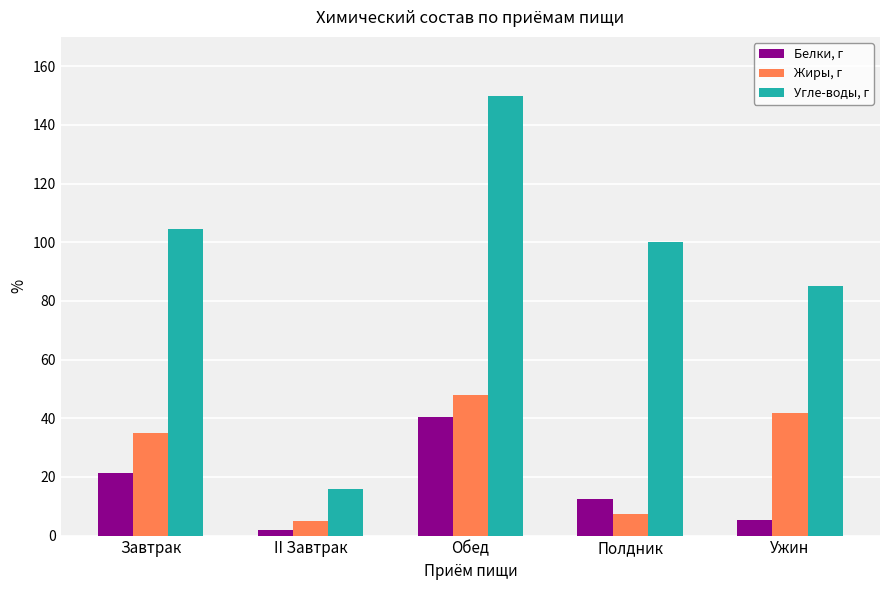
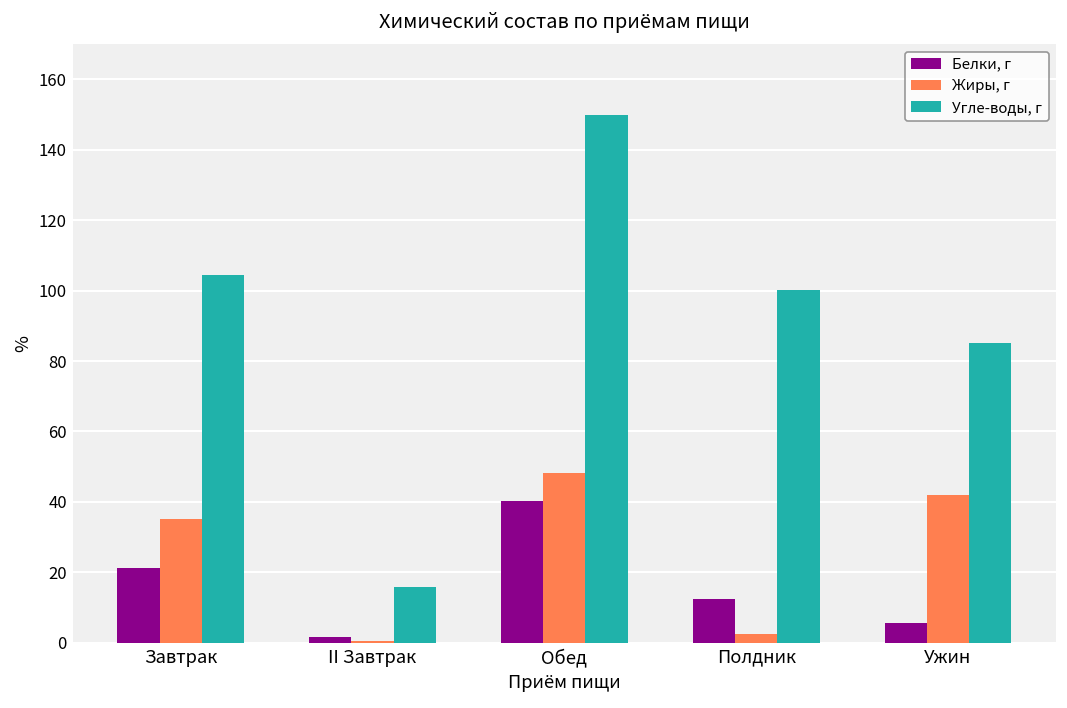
  {
    "Белки, г": {
      "Завтрак": 21,
      "II Завтрак": 2,
      "Обед": 40,
      "Полдник": 12,
      "Ужин": 5
    },
    "Жиры, г": {
      "Завтрак": 35,
-     "II Завтрак": 5,
+     "II Завтрак": 0,
      "Обед": 48,
-     "Полдник": 7,
+     "Полдник": 2,
      "Ужин": 42
    },
    "Угле-воды, г": {
      "Завтрак": 104,
      "II Завтрак": 16,
      "Обед": 150,
      "Полдник": 100,
      "Ужин": 85
    }
  }
